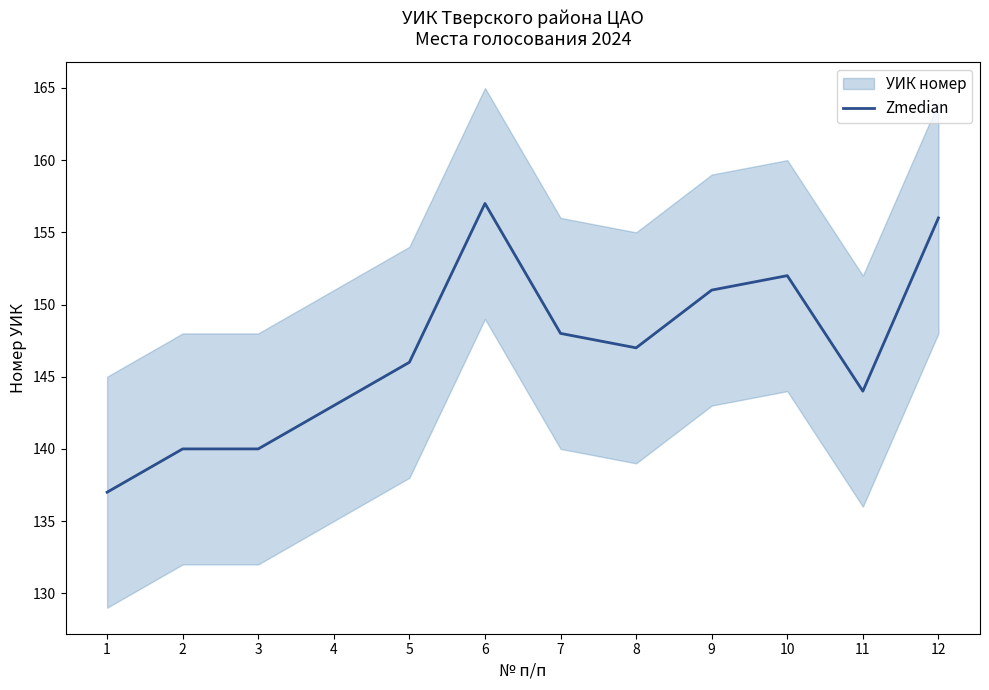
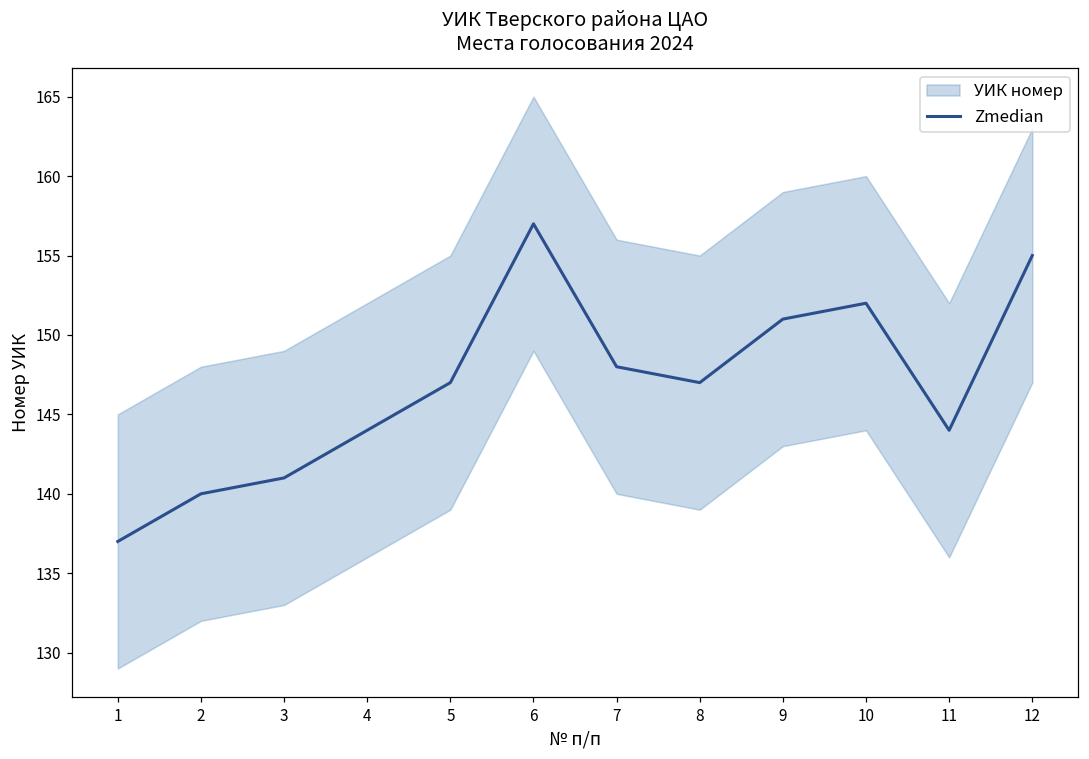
  {
    "Zmedian": {
      "1": 137,
      "2": 140,
-     "3": 140,
-     "4": 143,
-     "5": 146,
+     "3": 141,
+     "4": 144,
+     "5": 147,
      "6": 157,
      "7": 148,
      "8": 147,
      "9": 151,
      "10": 152,
      "11": 144,
-     "12": 156
+     "12": 155
    }
  }
